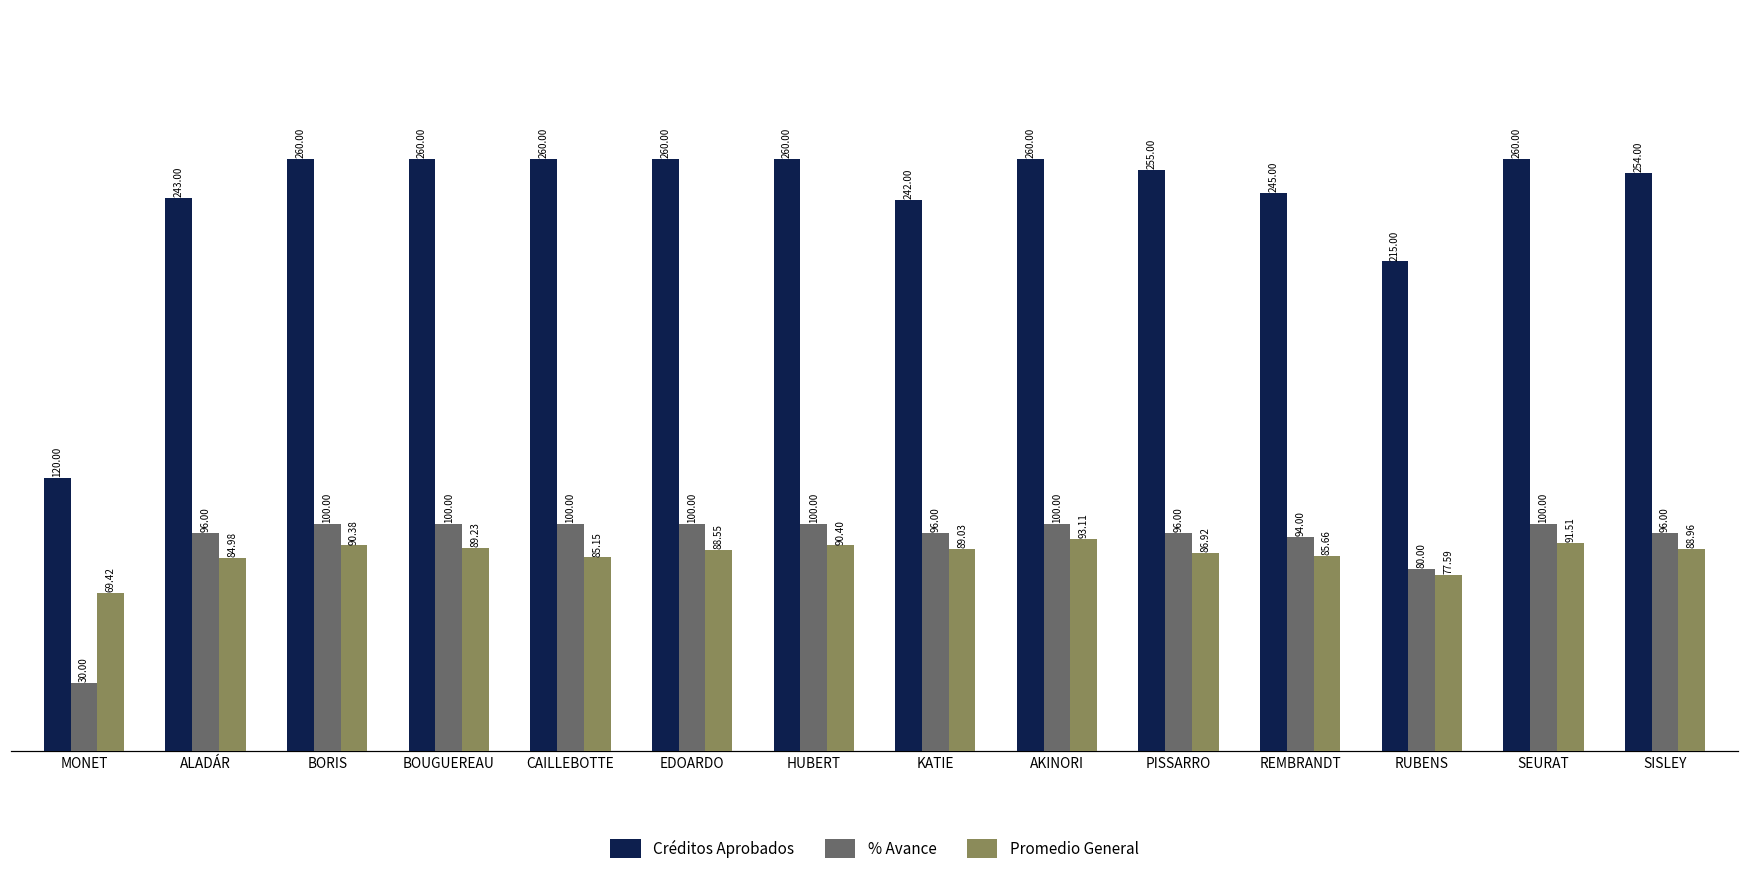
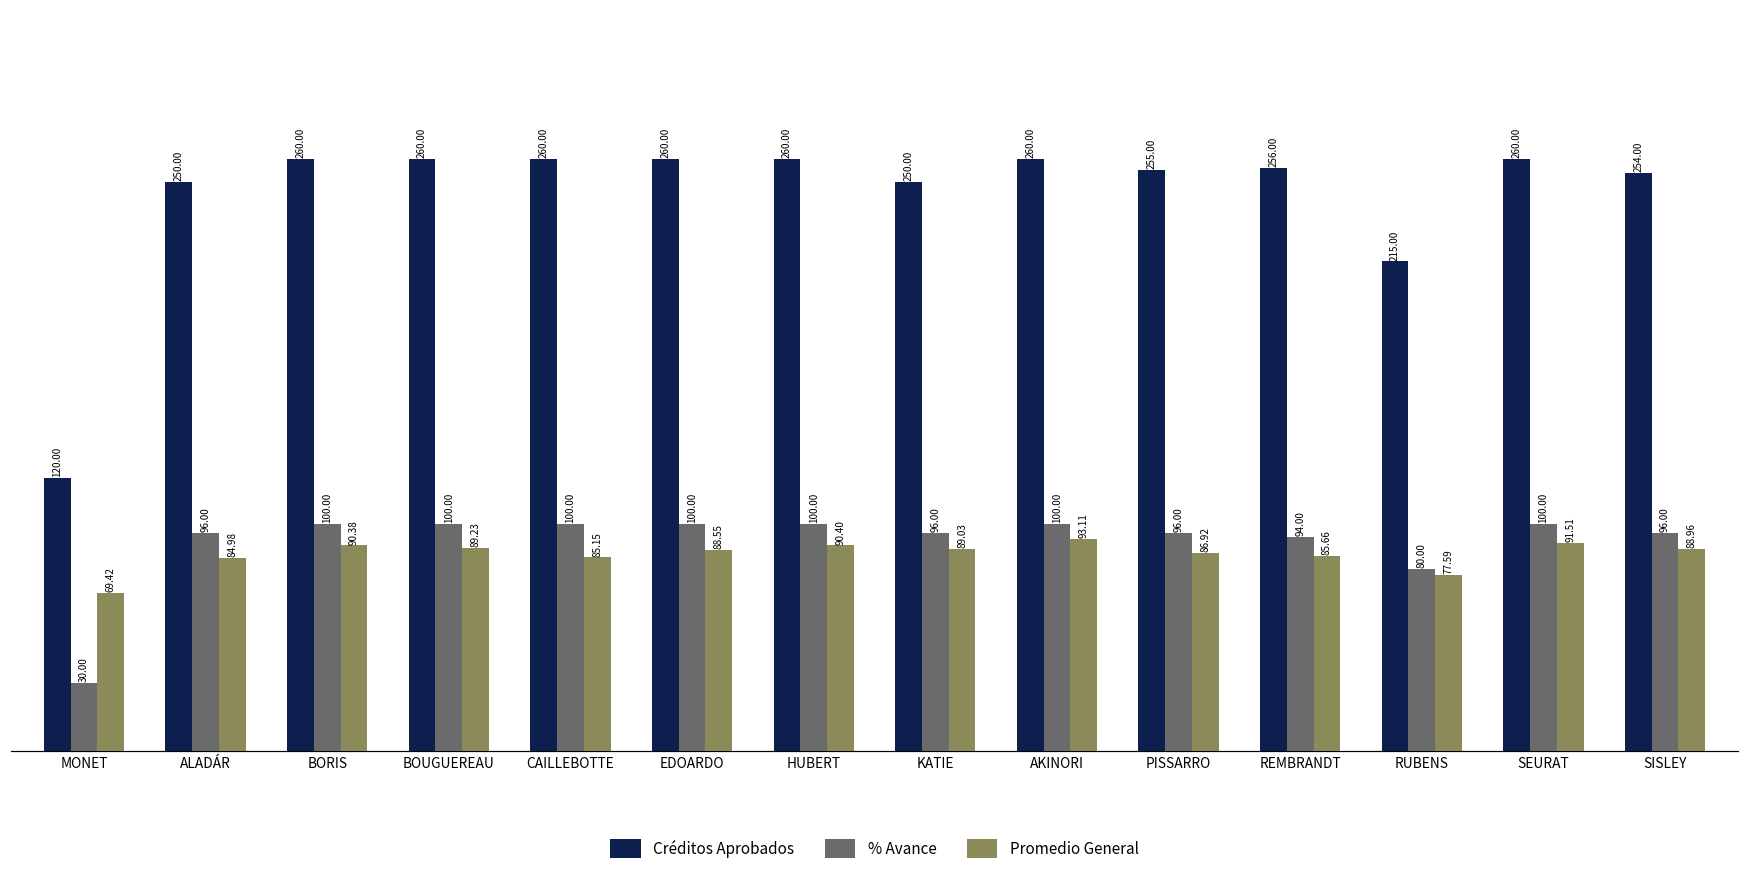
  {
    "Créditos Aprobados": {
      "MONET": 120.00,
-     "ALADÁR": 243.00,
+     "ALADÁR": 250.00,
      "BORIS": 260.00,
      "BOUGUEREAU": 260.00,
      "CAILLEBOTTE": 260.00,
      "EDOARDO": 260.00,
      "HUBERT": 260.00,
-     "KATIE": 242.00,
+     "KATIE": 250.00,
      "AKINORI": 260.00,
      "PISSARRO": 255.00,
-     "REMBRANDT": 245.00,
+     "REMBRANDT": 256.00,
      "RUBENS": 215.00,
      "SEURAT": 260.00,
      "SISLEY": 254.00
    }
  }
